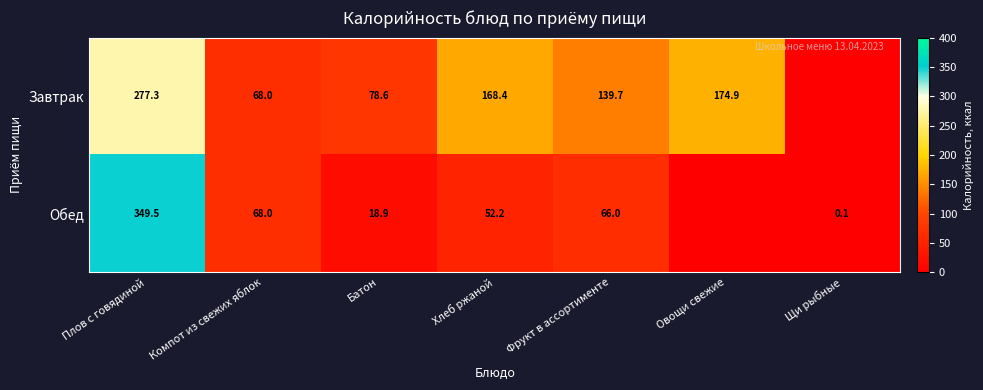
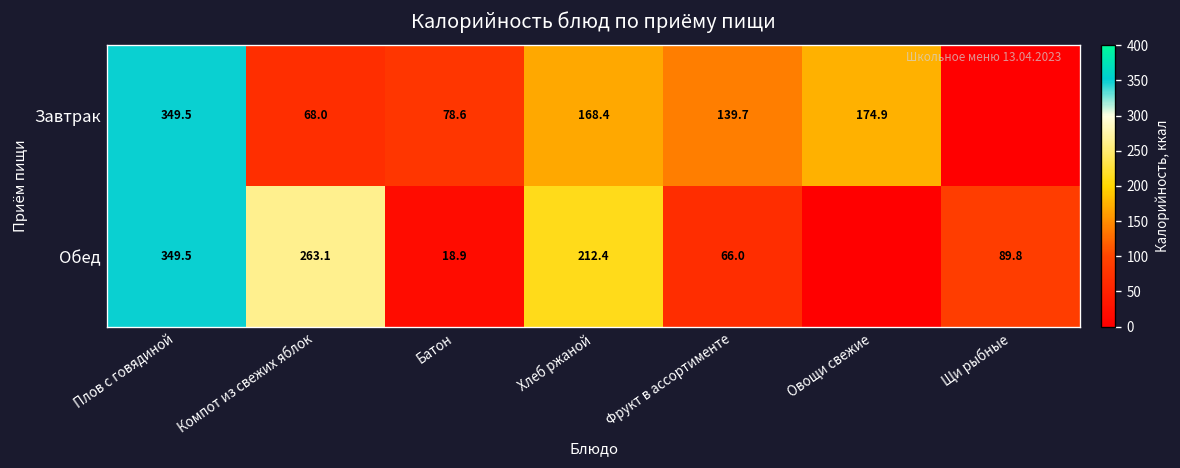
  {
    "Завтрак": {
-     "Плов с говядиной": 277.3,
+     "Плов с говядиной": 349.5,
      "Компот из свежих яблок": 68.0,
      "Батон": 78.6,
      "Хлеб ржаной": 168.4,
      "Фрукт в ассортименте": 139.7,
      "Овощи свежие": 174.9
    },
    "Обед": {
      "Плов с говядиной": 349.5,
-     "Компот из свежих яблок": 68.0,
+     "Компот из свежих яблок": 263.1,
      "Батон": 18.9,
-     "Хлеб ржаной": 52.2,
+     "Хлеб ржаной": 212.4,
      "Фрукт в ассортименте": 66.0,
-     "Щи рыбные": 0.1
+     "Щи рыбные": 89.8
    }
  }
